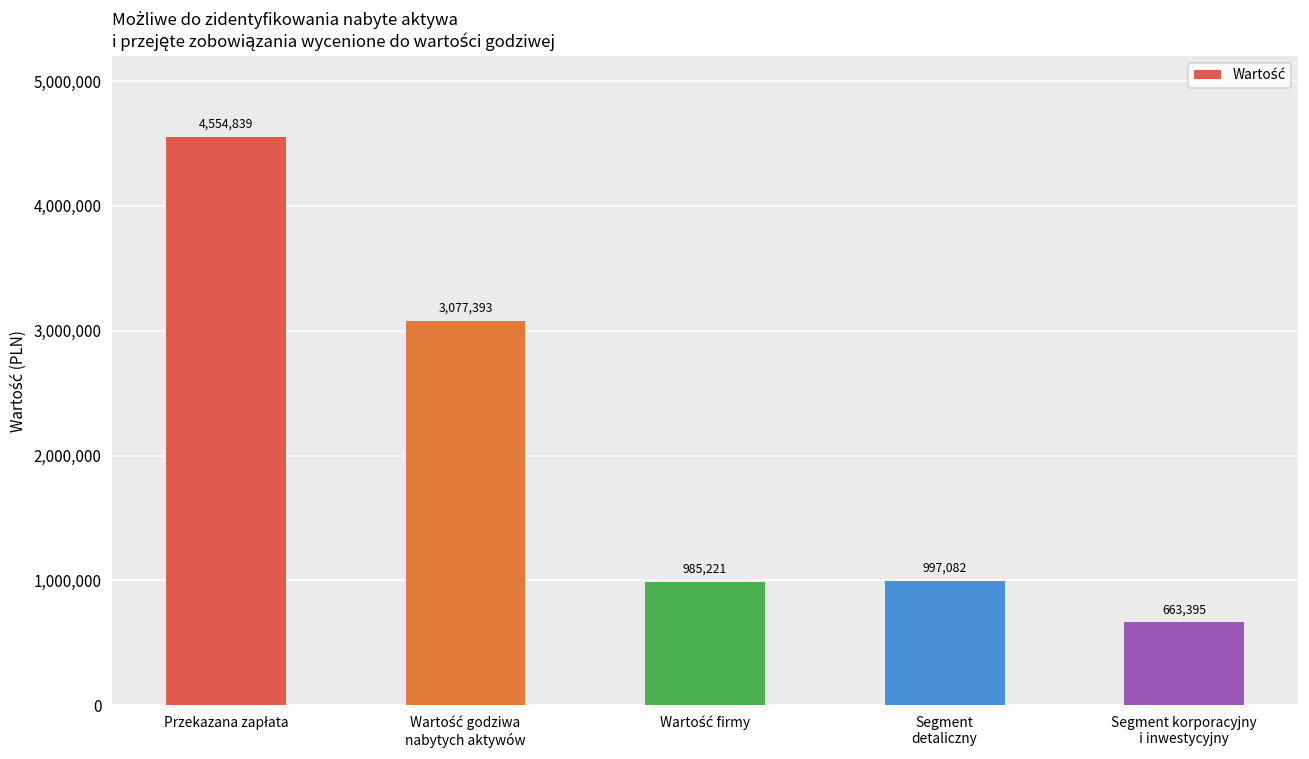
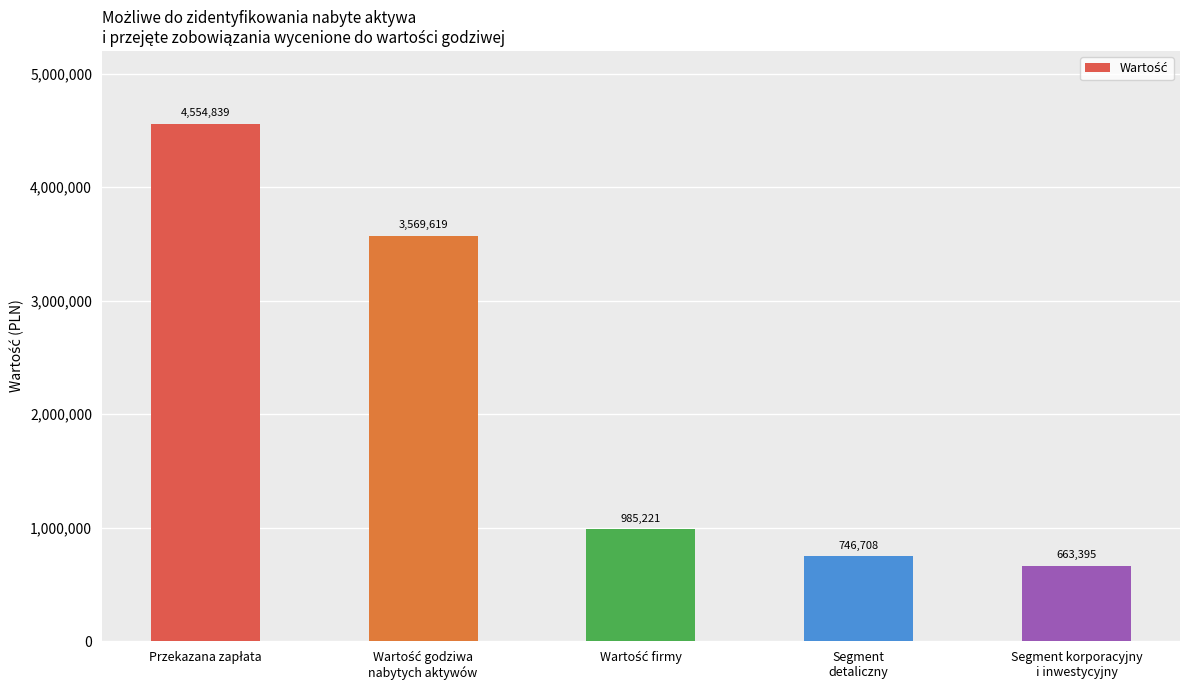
  {
    "Przekazana zapłata": "4,554,839",
-   "Wartość godziwa nabytych aktywów": "3,077,393",
+   "Wartość godziwa nabytych aktywów": "3,569,619",
    "Wartość firmy": "985,221",
-   "Segment detaliczny": "997,082",
+   "Segment detaliczny": "746,708",
    "Segment korporacyjny i inwestycyjny": "663,395"
  }
